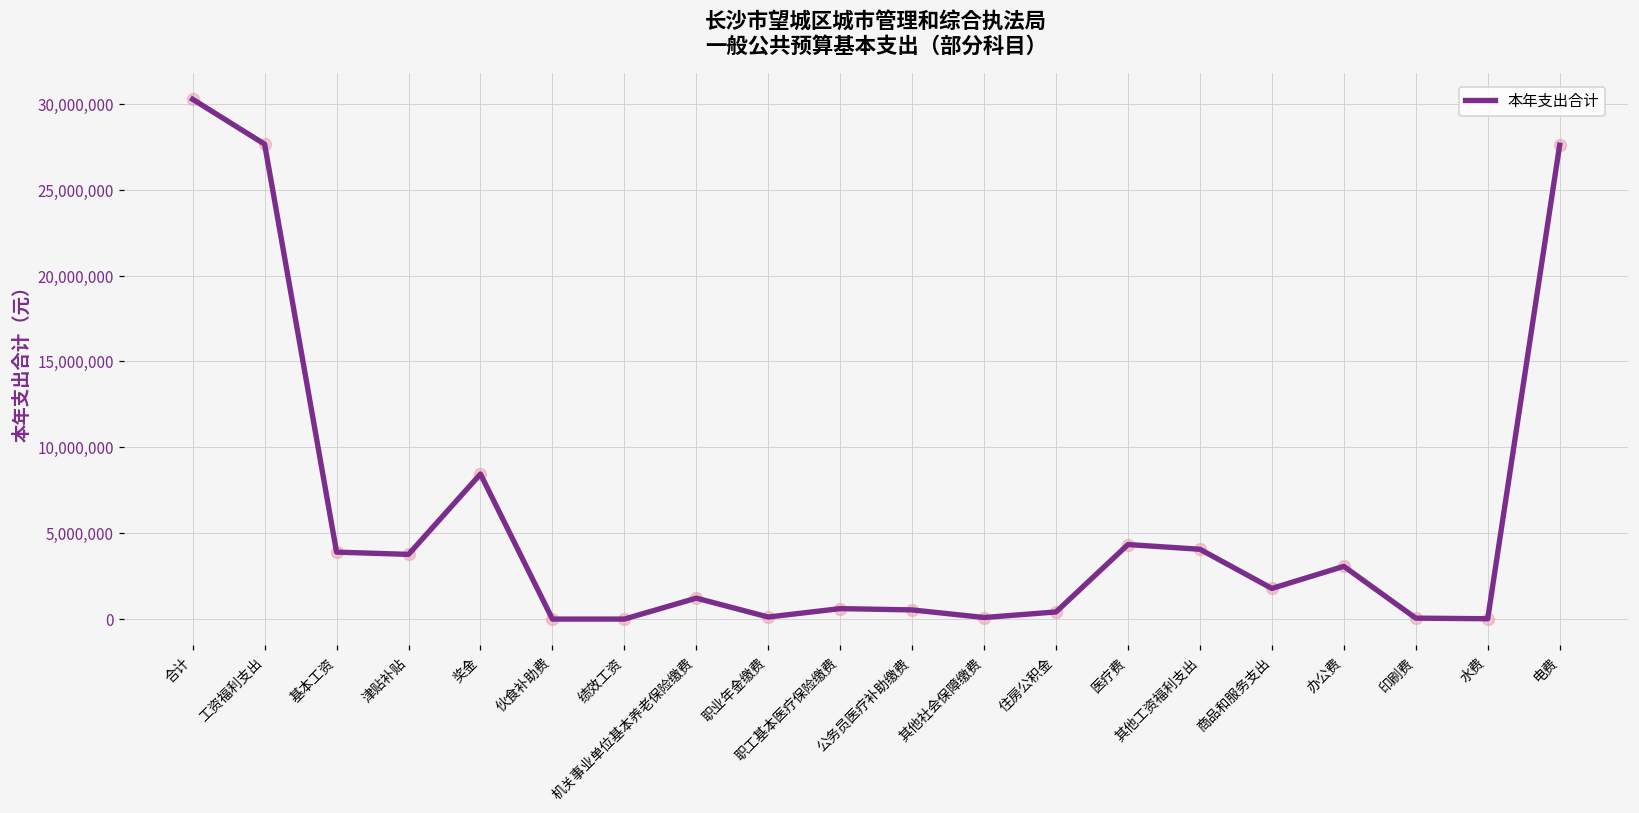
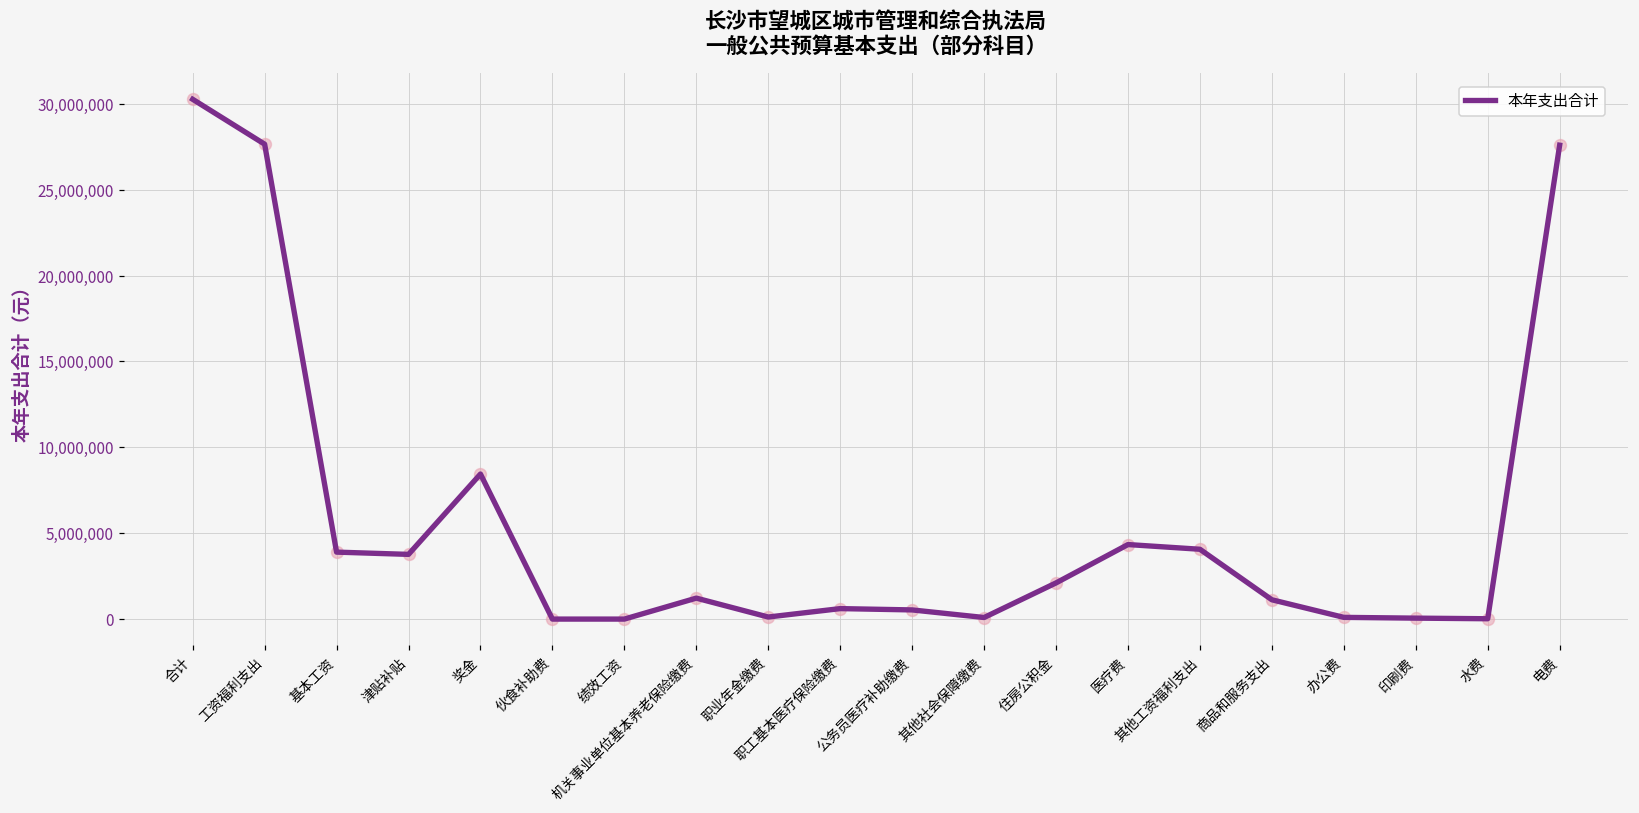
  {
    "合计": "30,300,000",
    "工资福利支出": "27,700,000",
    "基本工资": "3,900,000",
    "津贴补贴": "3,800,000",
    "奖金": "8,400,000",
    "伙食补助费": "0",
    "绩效工资": "0",
    "机关事业单位基本养老保险缴费": "1,200,000",
    "职业年金缴费": "100,000",
    "职工基本医疗保险缴费": "600,000",
    "公务员医疗补助缴费": "500,000",
    "其他社会保障缴费": "100,000",
-   "住房公积金": "400,000",
+   "住房公积金": "2,100,000",
    "医疗费": "4,300,000",
    "其他工资福利支出": "4,100,000",
-   "商品和服务支出": "1,800,000",
-   "办公费": "3,100,000",
+   "商品和服务支出": "1,100,000",
+   "办公费": "100,000",
    "印刷费": "100,000",
    "水费": "0",
    "电费": "27,600,000"
  }
